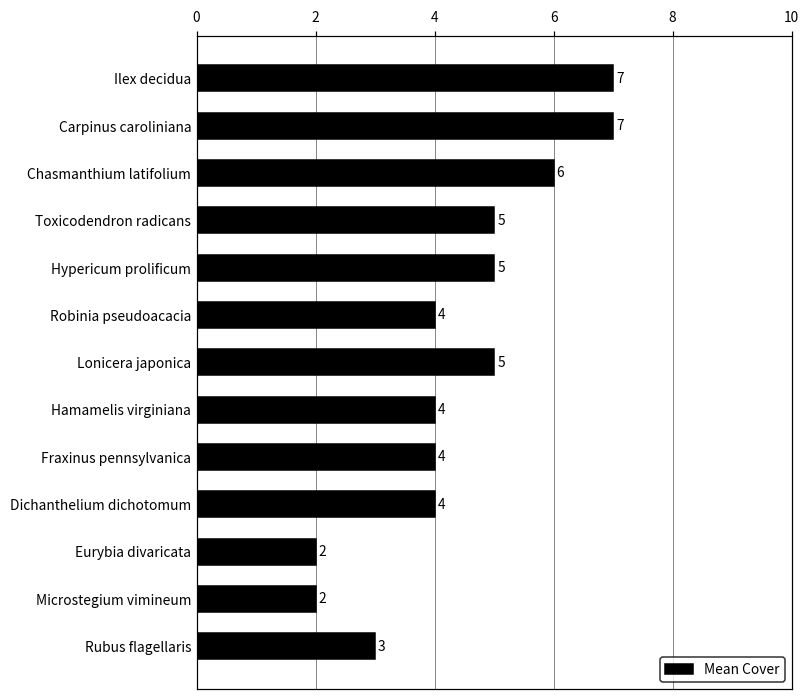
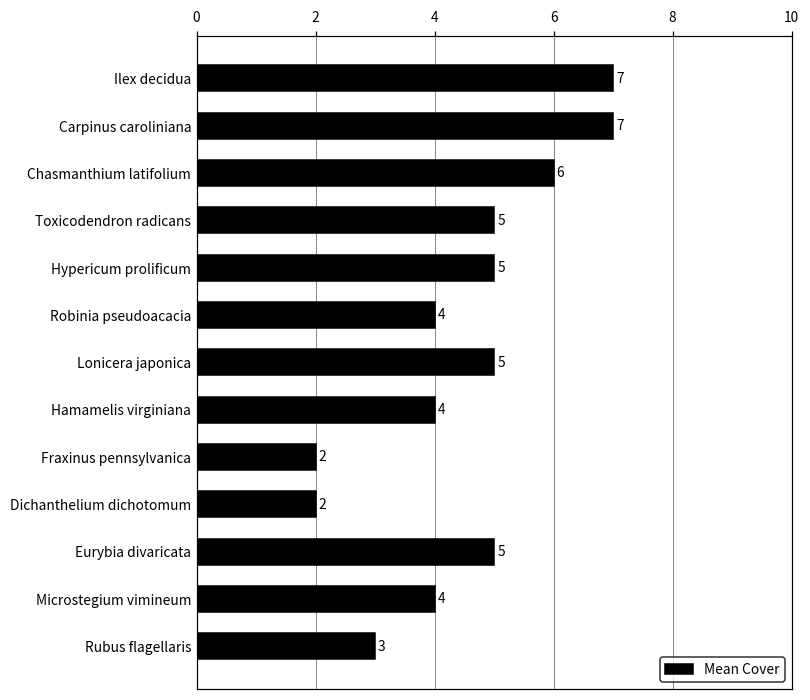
  {
    "Ilex decidua": 7,
    "Carpinus caroliniana": 7,
    "Chasmanthium latifolium": 6,
    "Toxicodendron radicans": 5,
    "Hypericum prolificum": 5,
    "Robinia pseudoacacia": 4,
    "Lonicera japonica": 5,
    "Hamamelis virginiana": 4,
-   "Fraxinus pennsylvanica": 4,
-   "Dichanthelium dichotomum": 4,
-   "Eurybia divaricata": 2,
-   "Microstegium vimineum": 2,
+   "Fraxinus pennsylvanica": 2,
+   "Dichanthelium dichotomum": 2,
+   "Eurybia divaricata": 5,
+   "Microstegium vimineum": 4,
    "Rubus flagellaris": 3
  }
